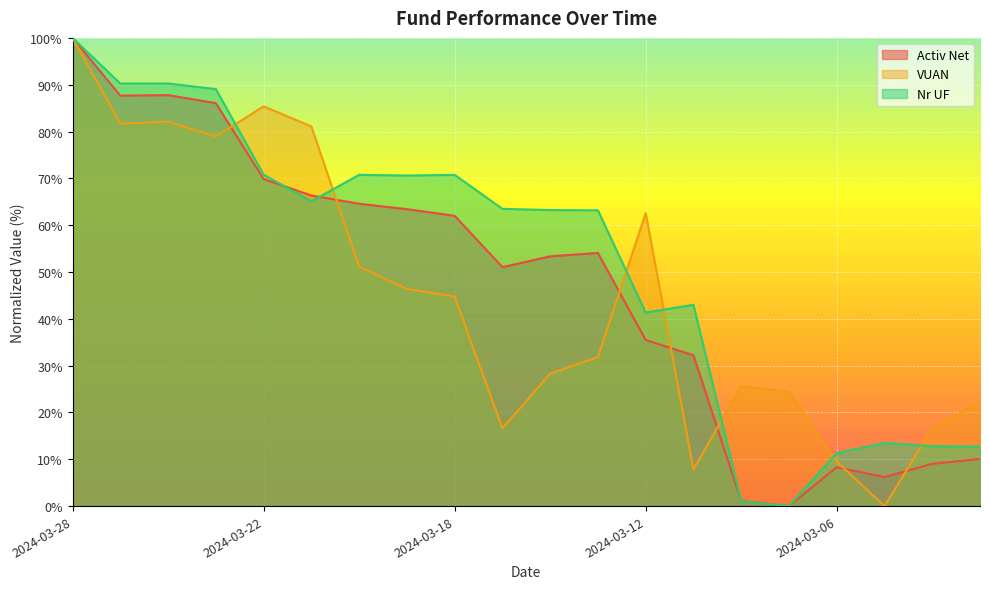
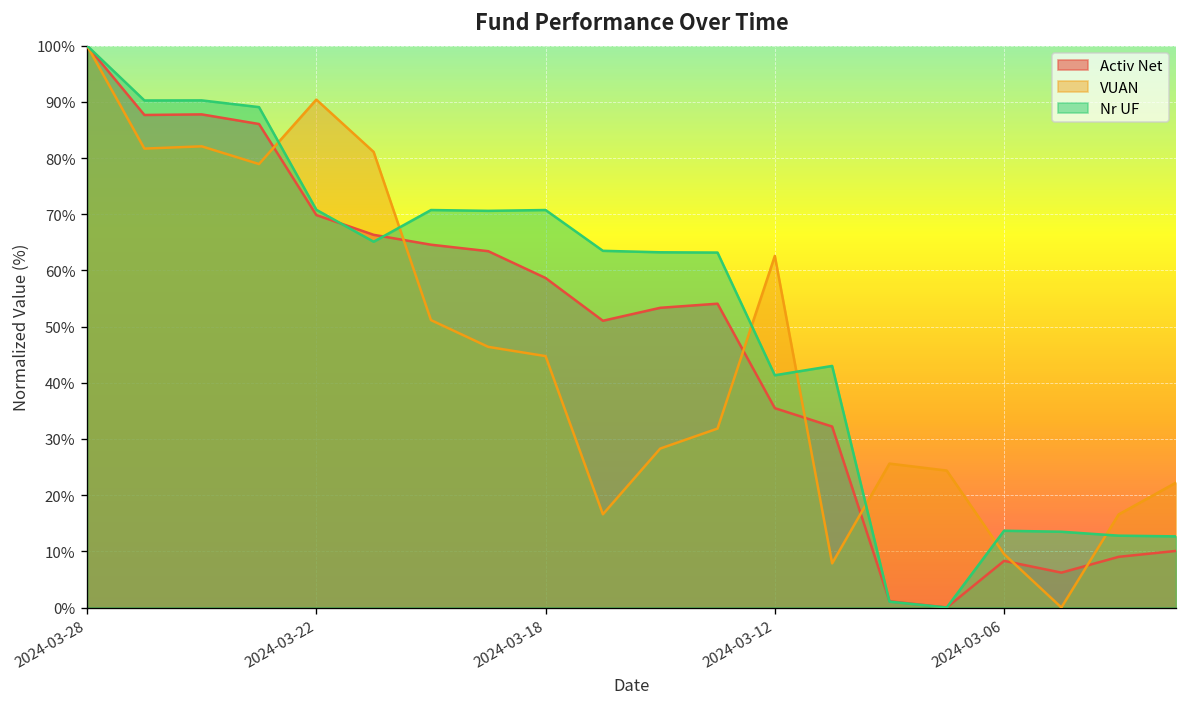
  {
    "Activ Net": {
      "2024-03-22": "70%",
-     "2024-03-18": "62%",
+     "2024-03-18": "59%",
      "2024-03-12": "35%",
      "2024-03-06": "8%"
    },
    "VUAN": {
-     "2024-03-22": "85%",
+     "2024-03-22": "90%",
      "2024-03-18": "45%",
      "2024-03-12": "63%",
      "2024-03-06": "10%"
    },
    "Nr UF": {
      "2024-03-22": "71%",
      "2024-03-18": "71%",
      "2024-03-12": "41%",
-     "2024-03-06": "11%"
+     "2024-03-06": "14%"
    }
  }
